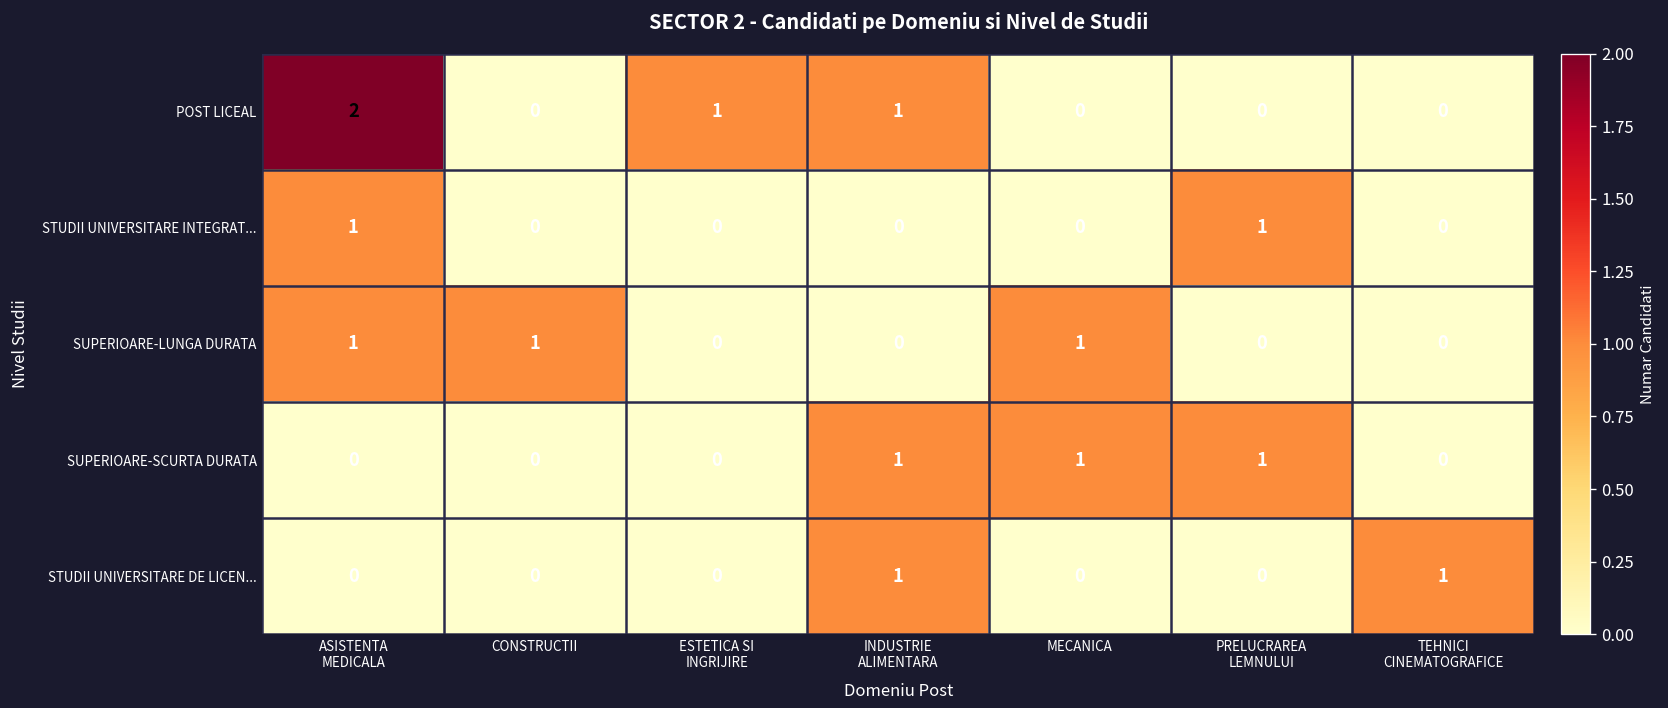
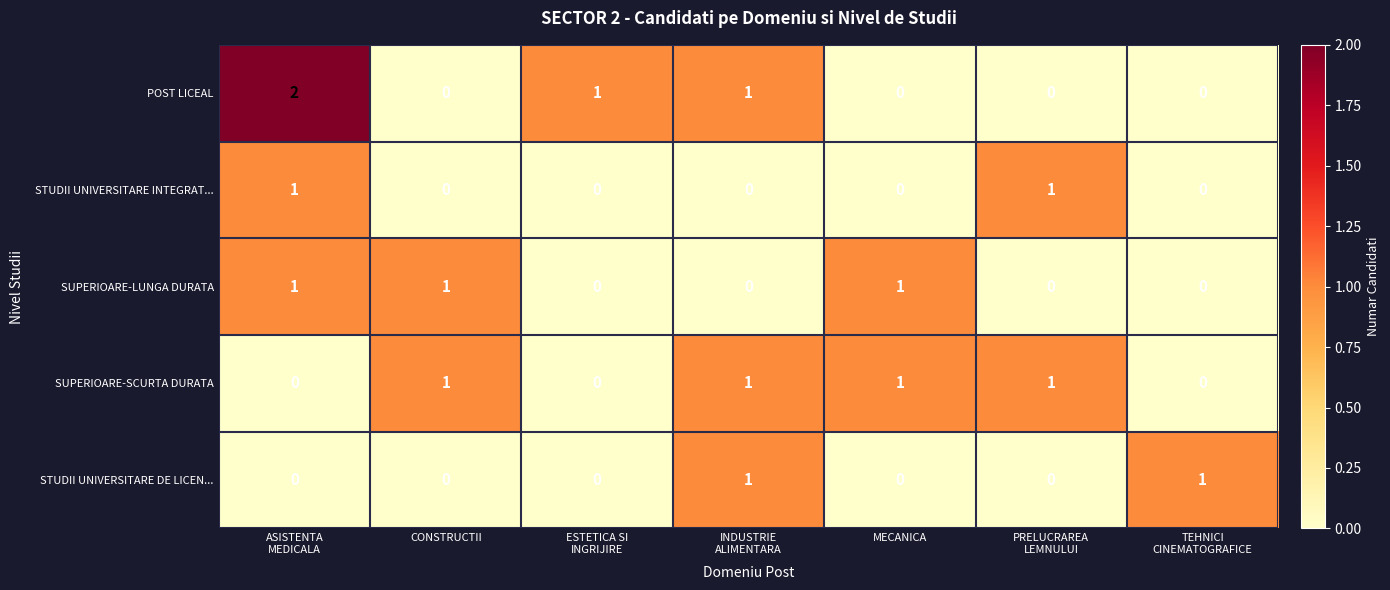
  {
    "POST LICEAL": {
      "ASISTENTA MEDICALA": 2,
      "CONSTRUCTII": 0,
      "ESTETICA SI INGRIJIRE": 1,
      "INDUSTRIE ALIMENTARA": 1,
      "MECANICA": 0,
      "PRELUCRAREA LEMNULUI": 0,
      "TEHNICI CINEMATOGRAFICE": 0
    },
    "STUDII UNIVERSITARE INTEGRAT...": {
      "ASISTENTA MEDICALA": 1,
      "CONSTRUCTII": 0,
      "ESTETICA SI INGRIJIRE": 0,
      "INDUSTRIE ALIMENTARA": 0,
      "MECANICA": 0,
      "PRELUCRAREA LEMNULUI": 1,
      "TEHNICI CINEMATOGRAFICE": 0
    },
    "SUPERIOARE-LUNGA DURATA": {
      "ASISTENTA MEDICALA": 1,
      "CONSTRUCTII": 1,
      "ESTETICA SI INGRIJIRE": 0,
      "INDUSTRIE ALIMENTARA": 0,
      "MECANICA": 1,
      "PRELUCRAREA LEMNULUI": 0,
      "TEHNICI CINEMATOGRAFICE": 0
    },
    "SUPERIOARE-SCURTA DURATA": {
      "ASISTENTA MEDICALA": 0,
-     "CONSTRUCTII": 0,
+     "CONSTRUCTII": 1,
      "ESTETICA SI INGRIJIRE": 0,
      "INDUSTRIE ALIMENTARA": 1,
      "MECANICA": 1,
      "PRELUCRAREA LEMNULUI": 1,
      "TEHNICI CINEMATOGRAFICE": 0
    },
    "STUDII UNIVERSITARE DE LICEN...": {
      "ASISTENTA MEDICALA": 0,
      "CONSTRUCTII": 0,
      "ESTETICA SI INGRIJIRE": 0,
      "INDUSTRIE ALIMENTARA": 1,
      "MECANICA": 0,
      "PRELUCRAREA LEMNULUI": 0,
      "TEHNICI CINEMATOGRAFICE": 1
    }
  }
